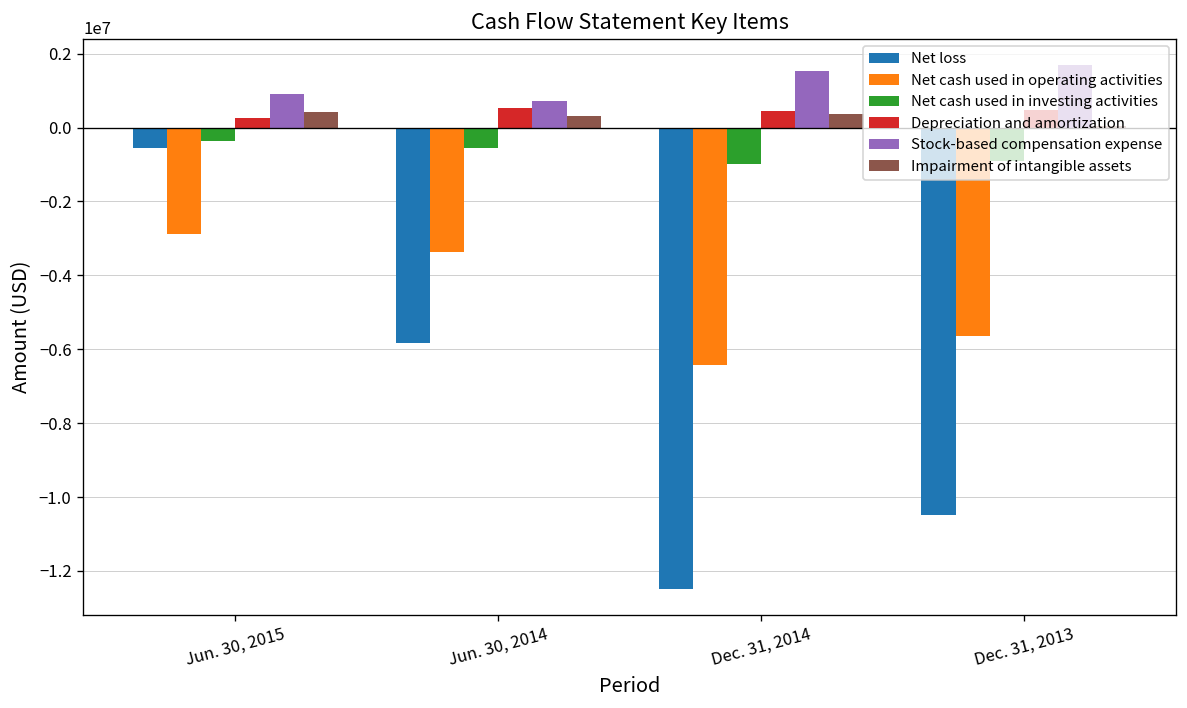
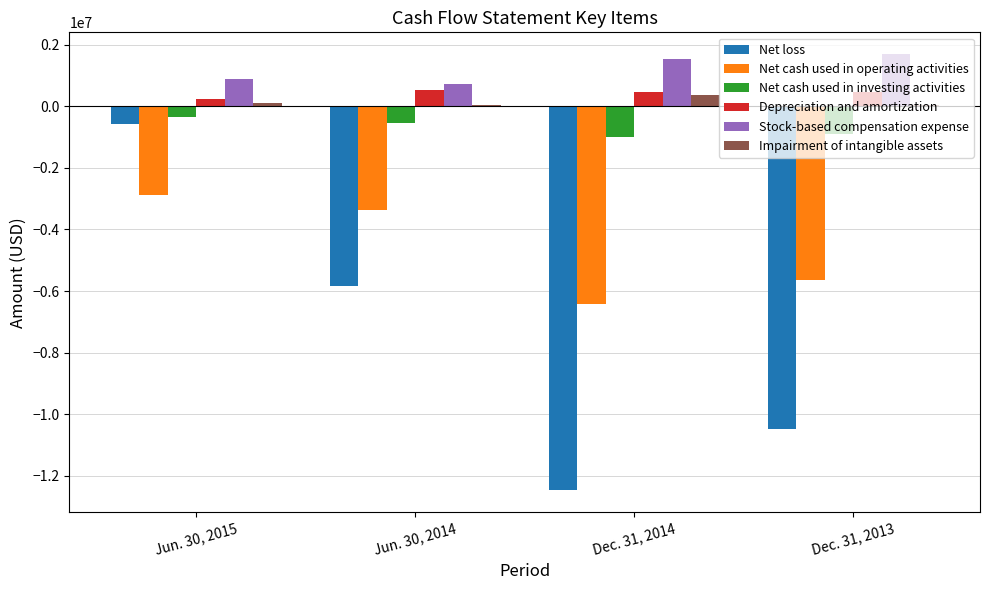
  {
    "Net loss": {
      "Jun. 30, 2015": -600000,
      "Jun. 30, 2014": -5800000,
      "Dec. 31, 2014": -12500000,
      "Dec. 31, 2013": -10500000
    },
    "Net cash used in operating activities": {
      "Jun. 30, 2015": -2900000,
      "Jun. 30, 2014": -3400000,
      "Dec. 31, 2014": -6400000,
      "Dec. 31, 2013": -5600000
    },
    "Net cash used in investing activities": {
      "Jun. 30, 2015": -400000,
      "Jun. 30, 2014": -600000,
      "Dec. 31, 2014": -1000000
    },
    "Depreciation and amortization": {
      "Jun. 30, 2015": 200000,
      "Jun. 30, 2014": 500000,
      "Dec. 31, 2014": 500000
    },
    "Stock-based compensation expense": {
      "Jun. 30, 2015": 900000,
      "Jun. 30, 2014": 700000,
      "Dec. 31, 2014": 1500000
    },
    "Impairment of intangible assets": {
-     "Jun. 30, 2015": 400000,
-     "Jun. 30, 2014": 300000,
+     "Jun. 30, 2015": 100000,
+     "Jun. 30, 2014": 0,
      "Dec. 31, 2014": 400000
    }
  }
